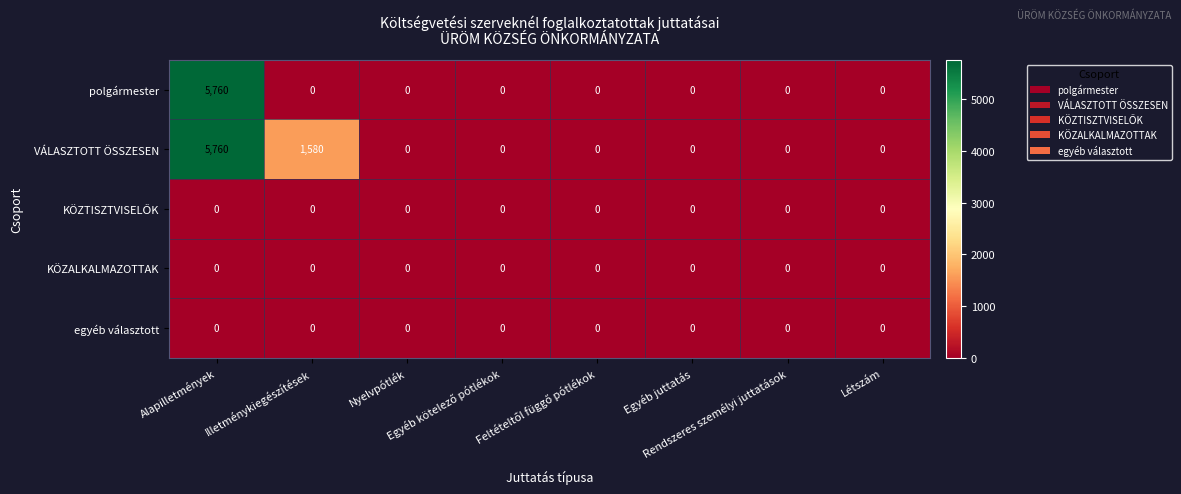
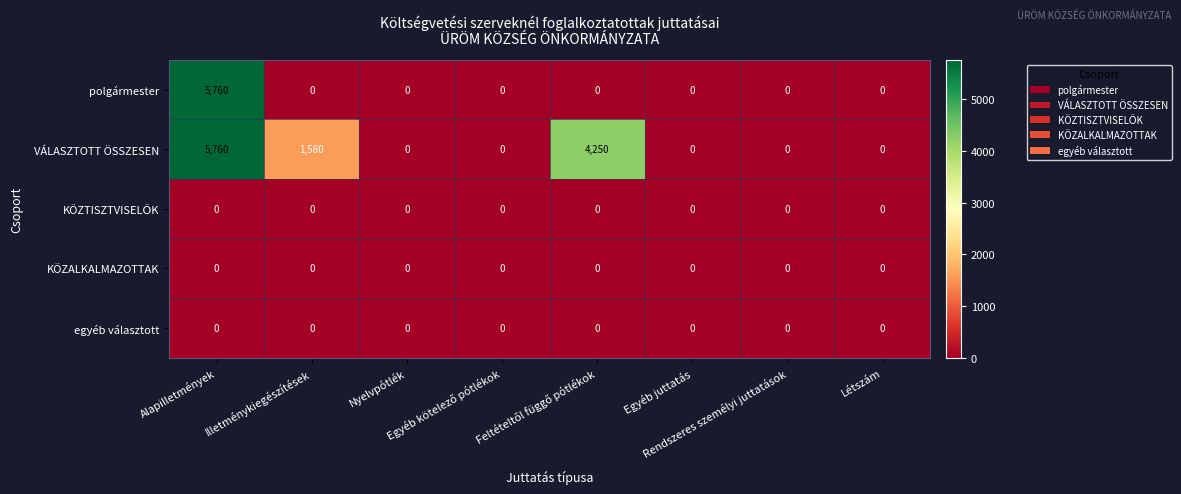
  {
    "polgármester": {
      "Alapilletmények": "5,760",
      "Illetménykiegészítések": "0",
      "Nyelvpótlék": "0",
      "Egyéb kötelező pótlékok": "0",
      "Feltételtől függő pótlékok": "0",
      "Egyéb juttatás": "0",
      "Rendszeres személyi juttatások": "0",
      "Létszám": "0"
    },
    "VÁLASZTOTT ÖSSZESEN": {
      "Alapilletmények": "5,760",
      "Illetménykiegészítések": "1,580",
      "Nyelvpótlék": "0",
      "Egyéb kötelező pótlékok": "0",
-     "Feltételtől függő pótlékok": "0",
+     "Feltételtől függő pótlékok": "4,250",
      "Egyéb juttatás": "0",
      "Rendszeres személyi juttatások": "0",
      "Létszám": "0"
    },
    "KÖZTISZTVISELŐK": {
      "Alapilletmények": "0",
      "Illetménykiegészítések": "0",
      "Nyelvpótlék": "0",
      "Egyéb kötelező pótlékok": "0",
      "Feltételtől függő pótlékok": "0",
      "Egyéb juttatás": "0",
      "Rendszeres személyi juttatások": "0",
      "Létszám": "0"
    },
    "KÖZALKALMAZOTTAK": {
      "Alapilletmények": "0",
      "Illetménykiegészítések": "0",
      "Nyelvpótlék": "0",
      "Egyéb kötelező pótlékok": "0",
      "Feltételtől függő pótlékok": "0",
      "Egyéb juttatás": "0",
      "Rendszeres személyi juttatások": "0",
      "Létszám": "0"
    },
    "egyéb választott": {
      "Alapilletmények": "0",
      "Illetménykiegészítések": "0",
      "Nyelvpótlék": "0",
      "Egyéb kötelező pótlékok": "0",
      "Feltételtől függő pótlékok": "0",
      "Egyéb juttatás": "0",
      "Rendszeres személyi juttatások": "0",
      "Létszám": "0"
    }
  }
